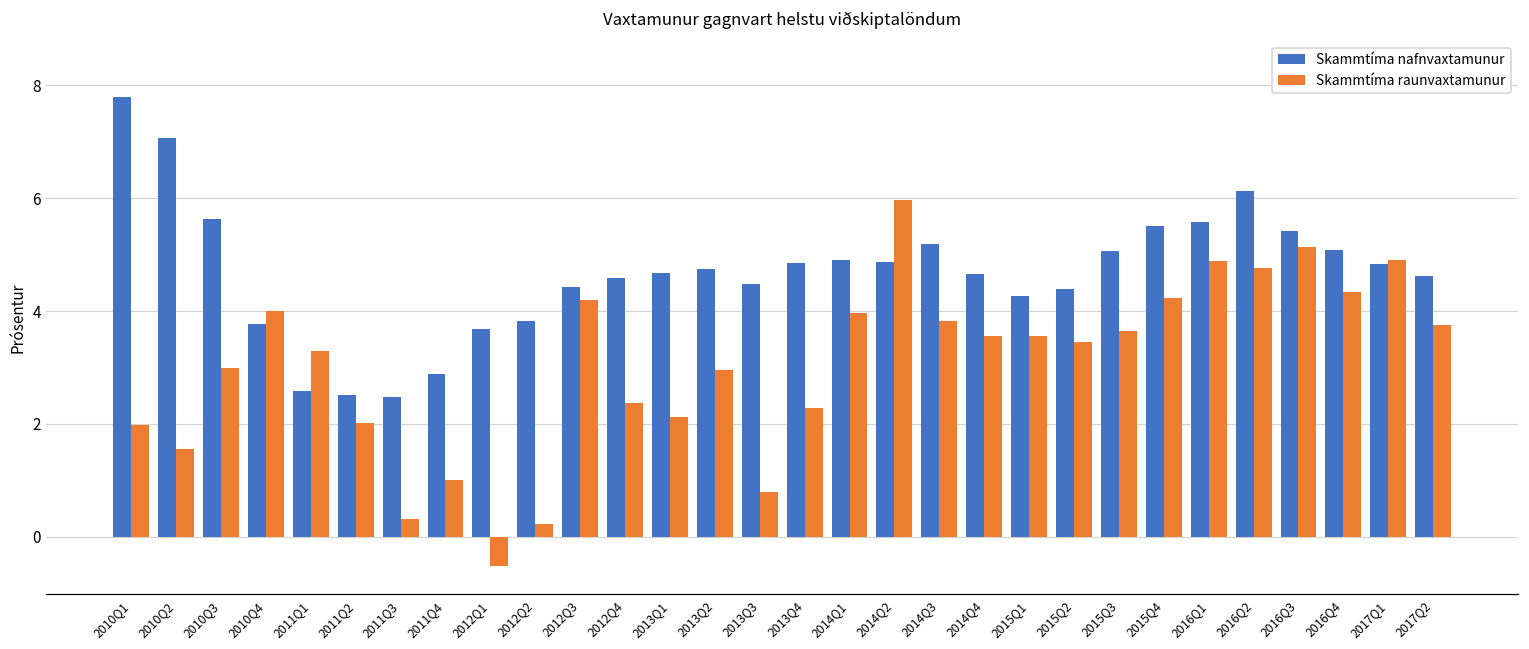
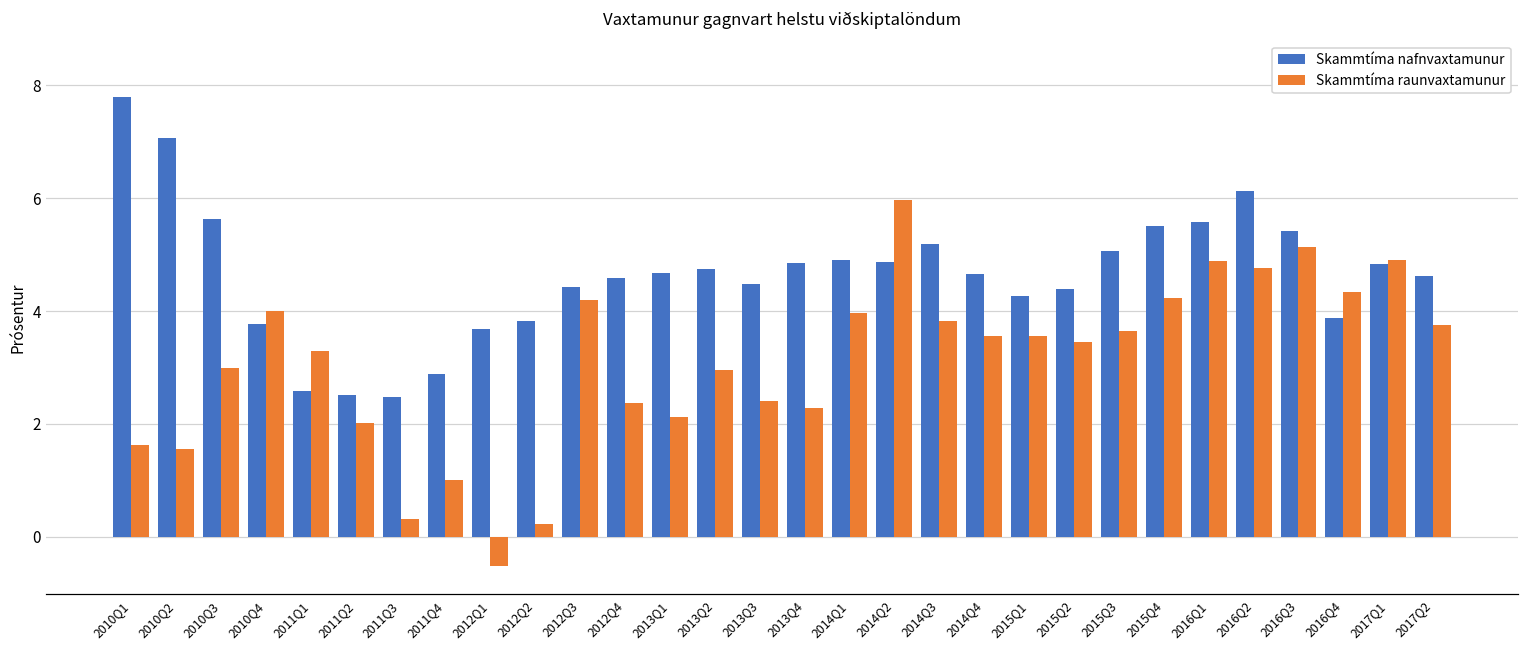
  {
    "Skammtíma nafnvaxtamunur": {
      "2010Q1": 7.8,
      "2010Q2": 7.1,
      "2010Q3": 5.6,
      "2010Q4": 3.8,
      "2011Q1": 2.6,
      "2011Q2": 2.5,
      "2011Q3": 2.5,
      "2011Q4": 2.9,
      "2012Q1": 3.7,
      "2012Q2": 3.8,
      "2012Q3": 4.4,
      "2012Q4": 4.6,
      "2013Q1": 4.7,
      "2013Q2": 4.7,
      "2013Q3": 4.5,
      "2013Q4": 4.9,
      "2014Q1": 4.9,
      "2014Q2": 4.9,
      "2014Q3": 5.2,
      "2014Q4": 4.7,
      "2015Q1": 4.3,
      "2015Q2": 4.4,
      "2015Q3": 5.1,
      "2015Q4": 5.5,
      "2016Q1": 5.6,
      "2016Q2": 6.1,
      "2016Q3": 5.4,
-     "2016Q4": 5.1,
+     "2016Q4": 3.9,
      "2017Q1": 4.8,
      "2017Q2": 4.6
    },
    "Skammtíma raunvaxtamunur": {
-     "2010Q1": 2.0,
+     "2010Q1": 1.6,
      "2010Q2": 1.6,
      "2010Q3": 3.0,
      "2010Q4": 4.0,
      "2011Q1": 3.3,
      "2011Q2": 2.0,
      "2011Q3": 0.3,
      "2011Q4": 1.0,
      "2012Q1": -0.5,
      "2012Q2": 0.2,
      "2012Q3": 4.2,
      "2012Q4": 2.4,
      "2013Q1": 2.1,
      "2013Q2": 3.0,
-     "2013Q3": 0.8,
+     "2013Q3": 2.4,
      "2013Q4": 2.3,
      "2014Q1": 4.0,
      "2014Q2": 6.0,
      "2014Q3": 3.8,
      "2014Q4": 3.6,
      "2015Q1": 3.6,
      "2015Q2": 3.5,
      "2015Q3": 3.7,
      "2015Q4": 4.2,
      "2016Q1": 4.9,
      "2016Q2": 4.8,
      "2016Q3": 5.1,
      "2016Q4": 4.3,
      "2017Q1": 4.9,
      "2017Q2": 3.8
    }
  }
